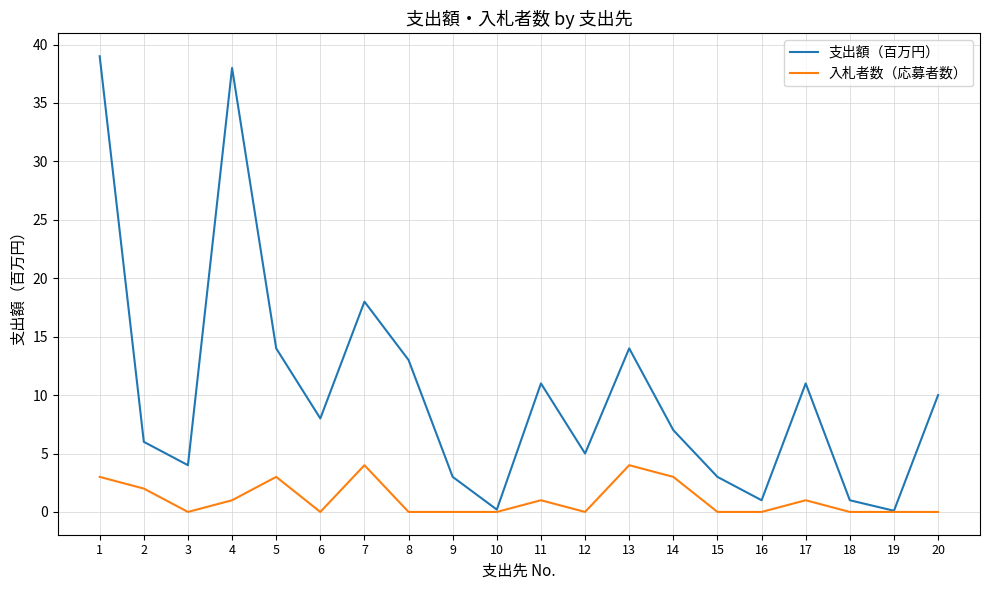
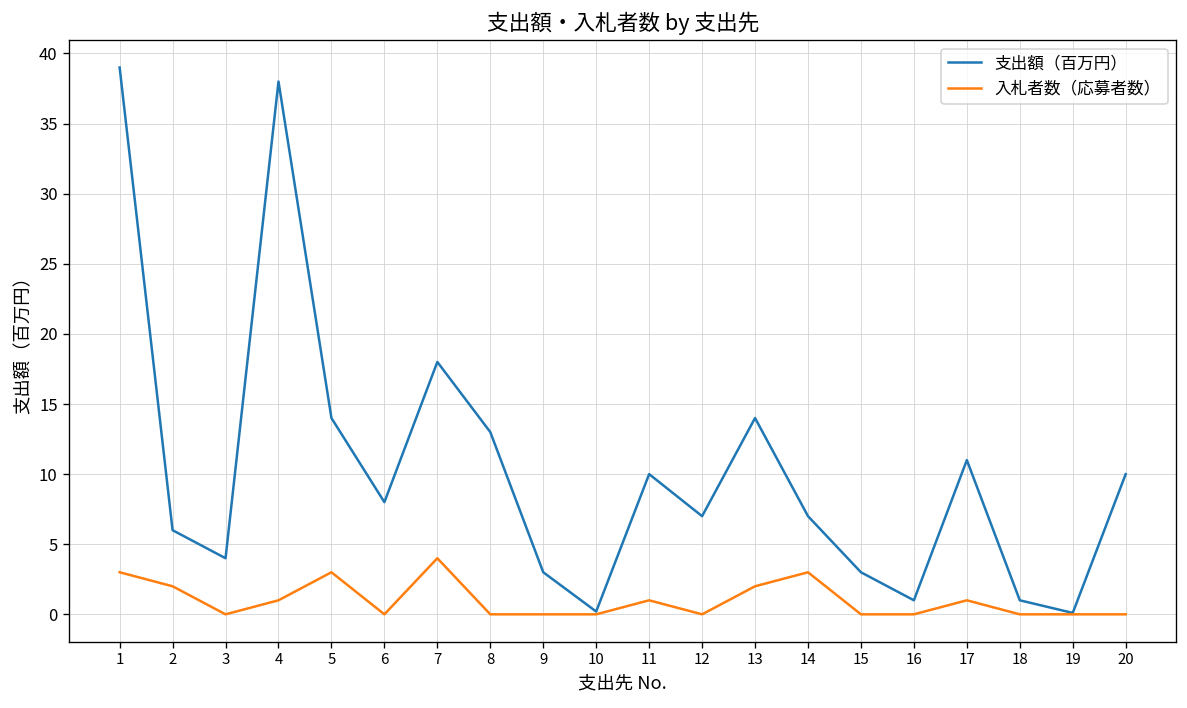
  {
    "支出額（百万円）": {
      "1": 39,
      "2": 6,
      "3": 4,
      "4": 38,
      "5": 14,
      "6": 8,
      "7": 18,
      "8": 13,
      "9": 3,
-     "11": 11,
-     "12": 5,
+     "11": 10,
+     "12": 7,
      "13": 14,
      "14": 7,
      "15": 3,
      "16": 1,
      "17": 11,
      "18": 1,
      "20": 10
    },
    "入札者数（応募者数）": {
      "1": 3,
      "2": 2,
      "3": 0,
      "4": 1,
      "5": 3,
      "6": 0,
      "7": 4,
      "8": 0,
      "9": 0,
      "11": 1,
      "12": 0,
-     "13": 4,
+     "13": 2,
      "14": 3,
      "15": 0,
      "16": 0,
      "17": 1,
      "18": 0,
      "20": 0
    }
  }
